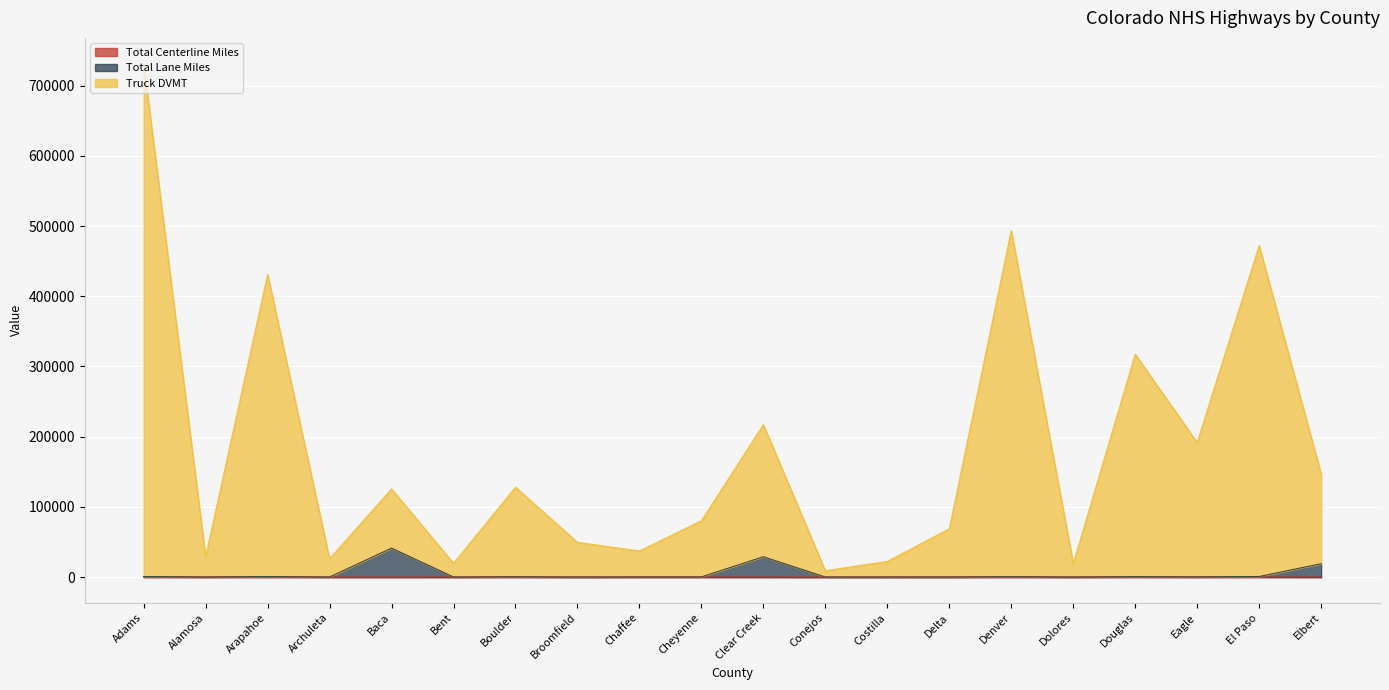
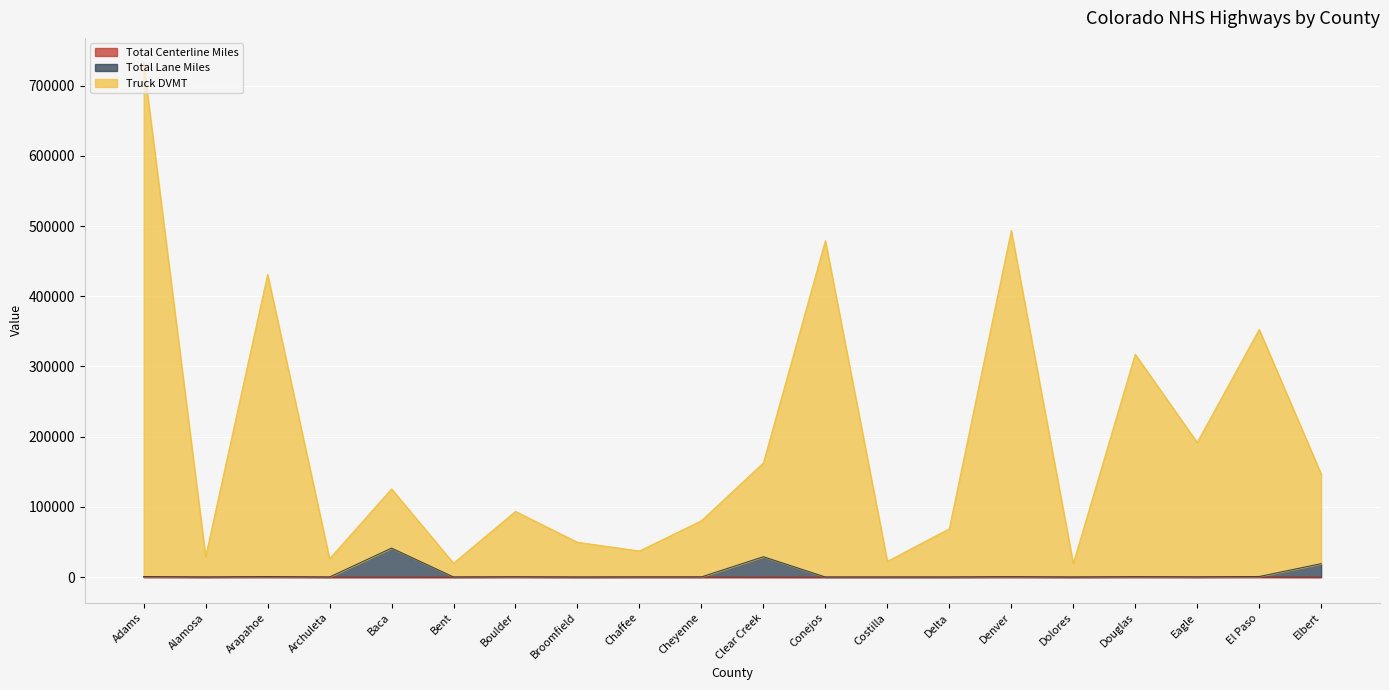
  {
    "Total Centerline Miles": {
      "Baca": 0,
      "Clear Creek": 0,
      "Elbert": 0
    },
    "Total Lane Miles": {
      "Baca": 40000,
      "Clear Creek": 30000,
      "Elbert": 20000
    },
    "Truck DVMT": {
      "Alamosa": 30000,
      "Arapahoe": 430000,
      "Archuleta": 30000,
      "Baca": 80000,
      "Bent": 20000,
-     "Boulder": 130000,
+     "Boulder": 90000,
      "Broomfield": 50000,
      "Chaffee": 40000,
      "Cheyenne": 80000,
-     "Clear Creek": 190000,
-     "Conejos": 10000,
+     "Clear Creek": 130000,
+     "Conejos": 480000,
      "Costilla": 20000,
      "Delta": 70000,
      "Denver": 490000,
      "Dolores": 20000,
      "Douglas": 320000,
      "Eagle": 190000,
-     "El Paso": 470000,
+     "El Paso": 350000,
      "Elbert": 130000
    }
  }
